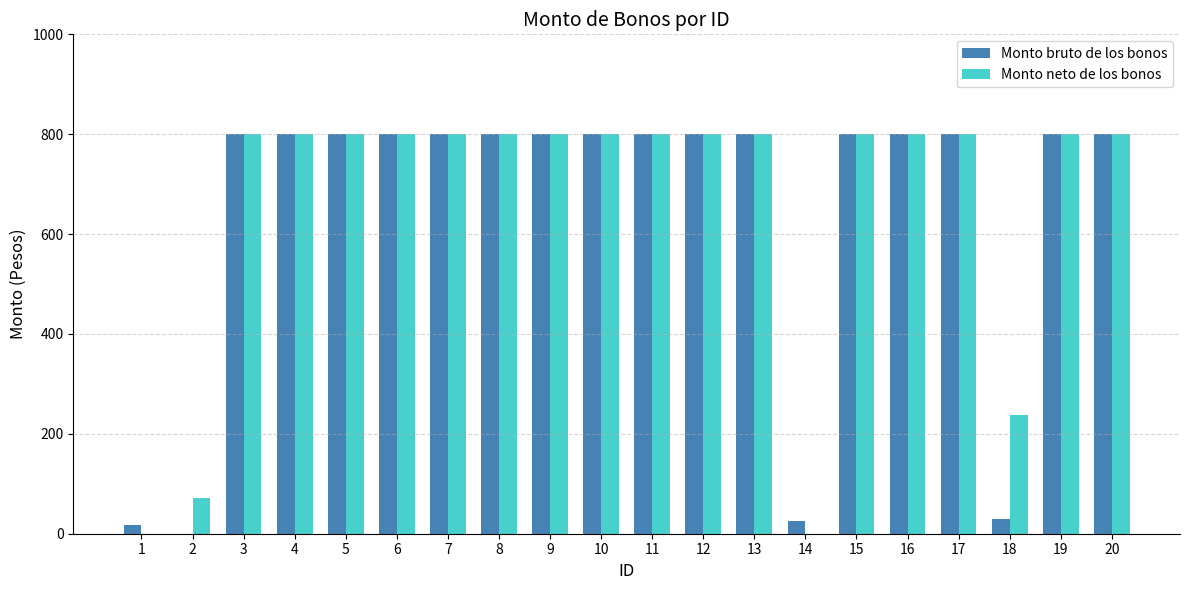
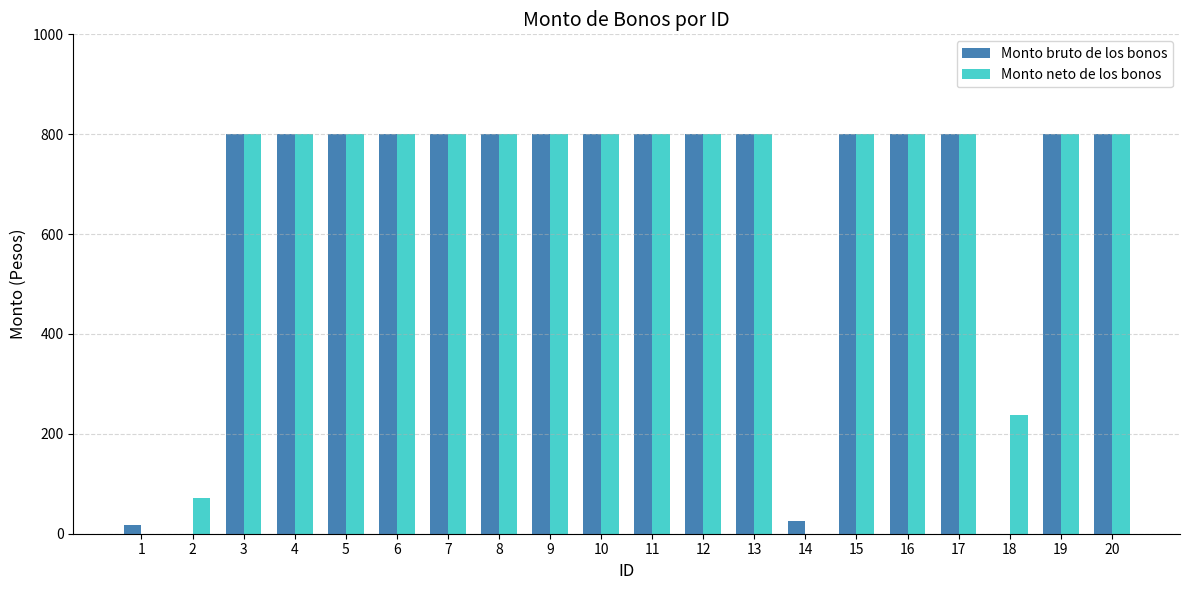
  {
    "Monto bruto de los bonos": {
      "1": 20,
      "2": 0,
      "3": 800,
      "4": 800,
      "5": 800,
      "6": 800,
      "7": 800,
      "8": 800,
      "9": 800,
      "10": 800,
      "11": 800,
      "12": 800,
      "13": 800,
      "14": 30,
      "15": 800,
      "16": 800,
      "17": 800,
-     "18": 30,
+     "18": 0,
      "19": 800,
      "20": 800
    },
    "Monto neto de los bonos": {
      "1": 0,
      "2": 70,
      "3": 800,
      "4": 800,
      "5": 800,
      "6": 800,
      "7": 800,
      "8": 800,
      "9": 800,
      "10": 800,
      "11": 800,
      "12": 800,
      "13": 800,
      "14": 0,
      "15": 800,
      "16": 800,
      "17": 800,
      "18": 240,
      "19": 800,
      "20": 800
    }
  }
